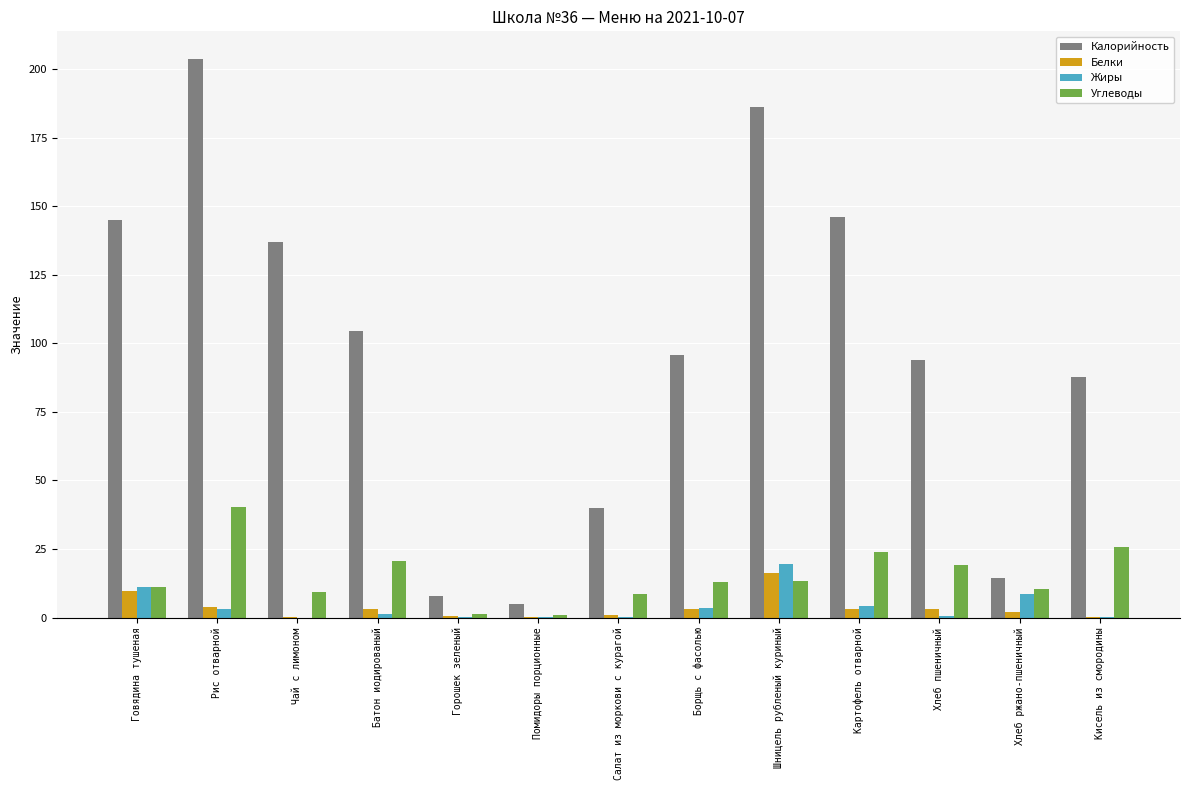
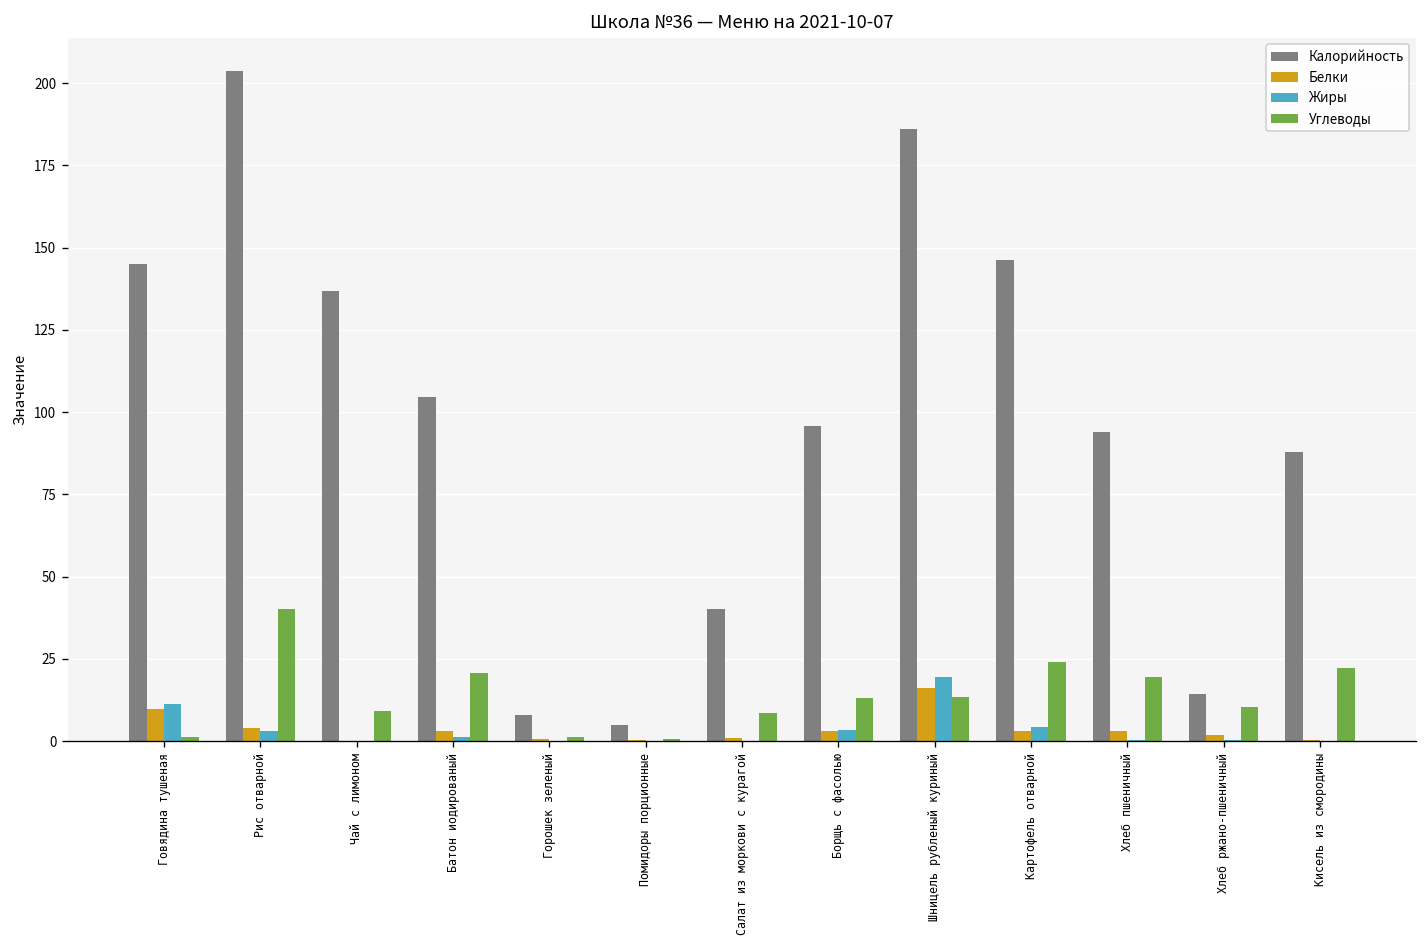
  {
    "Калорийность": {
      "Говядина тушеная": 145,
      "Рис отварной": 204,
      "Чай с лимоном": 137,
      "Батон иодированый": 104,
      "Горошек зеленый": 8,
      "Помидоры порционные": 5,
      "Салат из моркови с курагой": 40,
      "Борщь с фасолью": 96,
      "Шницель рубленый куриный": 186,
      "Картофель отварной": 146,
      "Хлеб пшеничный": 94,
      "Хлеб ржано-пшеничный": 14,
      "Кисель из смородины": 88
    },
    "Белки": {
      "Говядина тушеная": 10,
      "Рис отварной": 4,
      "Батон иодированый": 3,
      "Салат из моркови с курагой": 1,
      "Борщь с фасолью": 3,
      "Шницель рубленый куриный": 16,
      "Картофель отварной": 3,
      "Хлеб пшеничный": 3,
      "Хлеб ржано-пшеничный": 2
    },
    "Жиры": {
      "Говядина тушеная": 11,
      "Рис отварной": 3,
      "Батон иодированый": 1,
      "Борщь с фасолью": 3,
      "Шницель рубленый куриный": 19,
      "Картофель отварной": 4,
-     "Хлеб ржано-пшеничный": 9
+     "Хлеб ржано-пшеничный": 0
    },
    "Углеводы": {
-     "Говядина тушеная": 11,
+     "Говядина тушеная": 1,
      "Рис отварной": 40,
      "Чай с лимоном": 9,
      "Батон иодированый": 21,
      "Горошек зеленый": 1,
      "Салат из моркови с курагой": 9,
      "Борщь с фасолью": 13,
      "Шницель рубленый куриный": 13,
      "Картофель отварной": 24,
      "Хлеб пшеничный": 19,
      "Хлеб ржано-пшеничный": 10,
-     "Кисель из смородины": 26
+     "Кисель из смородины": 22
    }
  }
